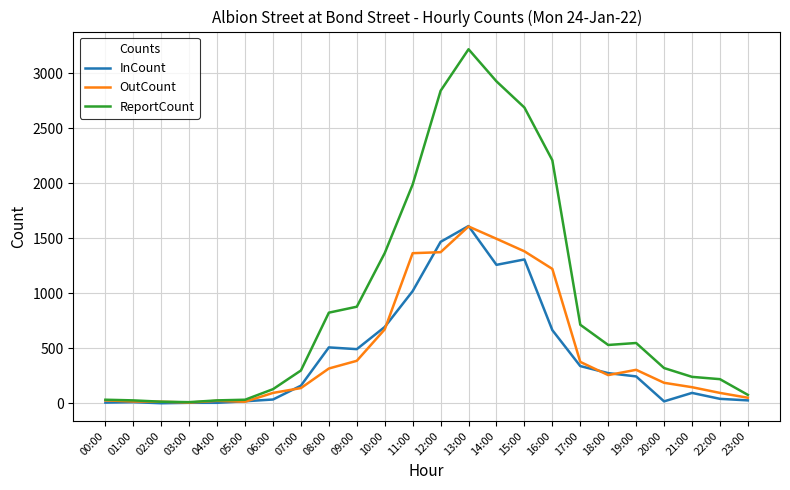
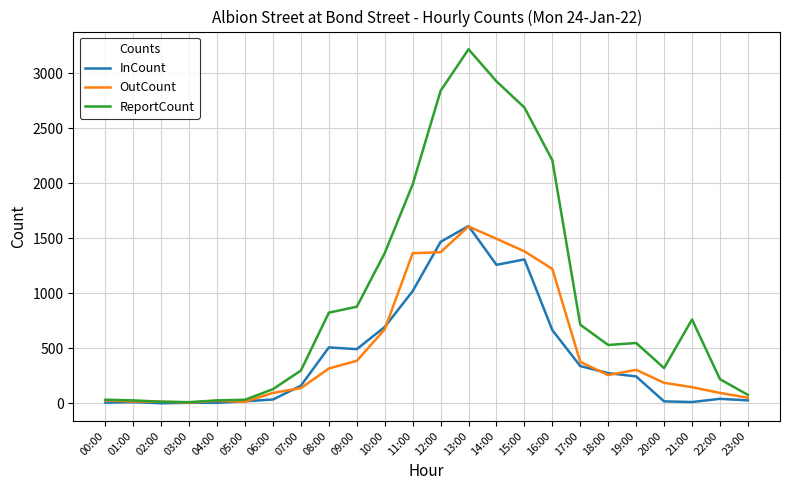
  {
    "InCount": {
      "06:00": 30,
      "08:00": 510,
      "09:00": 490,
      "11:00": 1020,
      "12:00": 1470,
      "14:00": 1260,
      "15:00": 1310,
      "16:00": 670,
      "17:00": 340,
      "19:00": 240,
      "20:00": 20,
-     "21:00": 90,
+     "21:00": 10,
      "22:00": 40,
      "23:00": 30
    },
    "OutCount": {
      "06:00": 90,
      "08:00": 320,
      "09:00": 390,
      "11:00": 1370,
      "12:00": 1370,
      "14:00": 1500,
      "15:00": 1380,
      "16:00": 1220,
      "17:00": 380,
      "19:00": 300,
      "20:00": 190,
      "21:00": 150,
      "22:00": 90,
      "23:00": 50
    },
    "ReportCount": {
      "06:00": 130,
      "07:00": 300,
      "08:00": 820,
      "09:00": 880,
      "10:00": 1370,
      "11:00": 1990,
      "12:00": 2840,
      "13:00": 3220,
      "14:00": 2930,
      "15:00": 2690,
      "16:00": 2210,
      "17:00": 710,
      "18:00": 530,
      "19:00": 550,
      "20:00": 320,
-     "21:00": 240,
+     "21:00": 760,
      "22:00": 220,
      "23:00": 80
    }
  }
